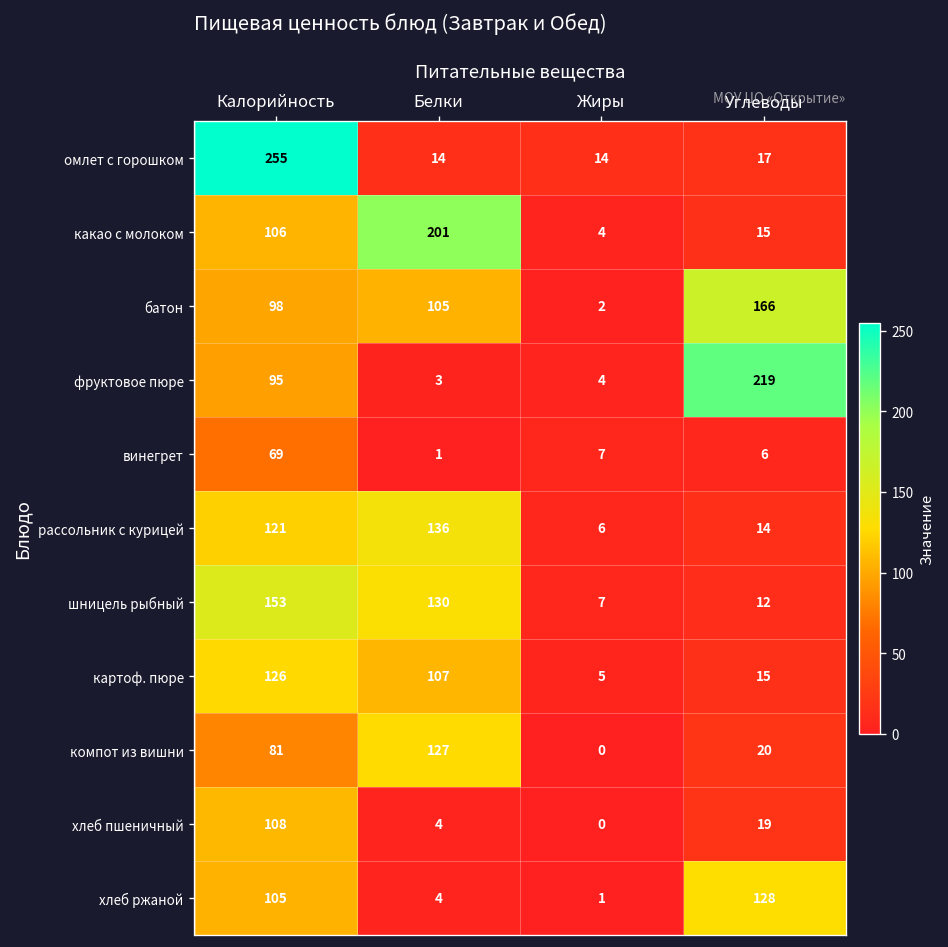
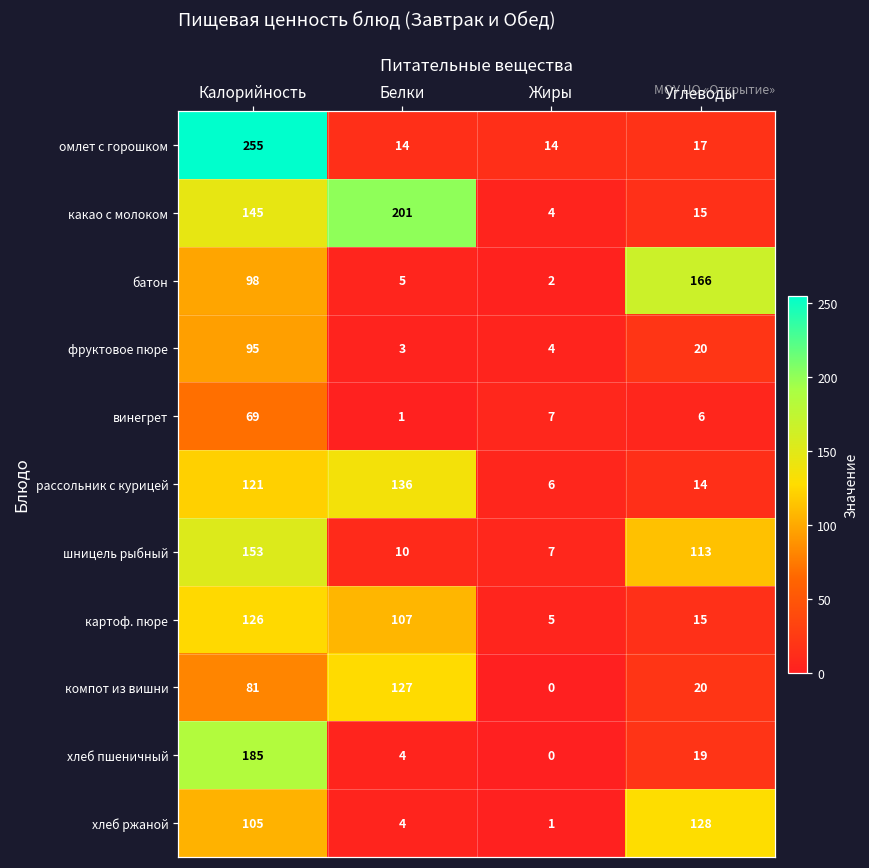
  {
    "омлет с горошком": {
      "Калорийность": 255,
      "Белки": 14,
      "Жиры": 14,
      "Углеводы": 17
    },
    "какао с молоком": {
-     "Калорийность": 106,
+     "Калорийность": 145,
      "Белки": 201,
      "Жиры": 4,
      "Углеводы": 15
    },
    "батон": {
      "Калорийность": 98,
-     "Белки": 105,
+     "Белки": 5,
      "Жиры": 2,
      "Углеводы": 166
    },
    "фруктовое пюре": {
      "Калорийность": 95,
      "Белки": 3,
      "Жиры": 4,
-     "Углеводы": 219
+     "Углеводы": 20
    },
    "винегрет": {
      "Калорийность": 69,
      "Белки": 1,
      "Жиры": 7,
      "Углеводы": 6
    },
    "рассольник с курицей": {
      "Калорийность": 121,
      "Белки": 136,
      "Жиры": 6,
      "Углеводы": 14
    },
    "шницель рыбный": {
      "Калорийность": 153,
-     "Белки": 130,
+     "Белки": 10,
      "Жиры": 7,
-     "Углеводы": 12
+     "Углеводы": 113
    },
    "картоф. пюре": {
      "Калорийность": 126,
      "Белки": 107,
      "Жиры": 5,
      "Углеводы": 15
    },
    "компот из вишни": {
      "Калорийность": 81,
      "Белки": 127,
      "Жиры": 0,
      "Углеводы": 20
    },
    "хлеб пшеничный": {
-     "Калорийность": 108,
+     "Калорийность": 185,
      "Белки": 4,
      "Жиры": 0,
      "Углеводы": 19
    },
    "хлеб ржаной": {
      "Калорийность": 105,
      "Белки": 4,
      "Жиры": 1,
      "Углеводы": 128
    }
  }
